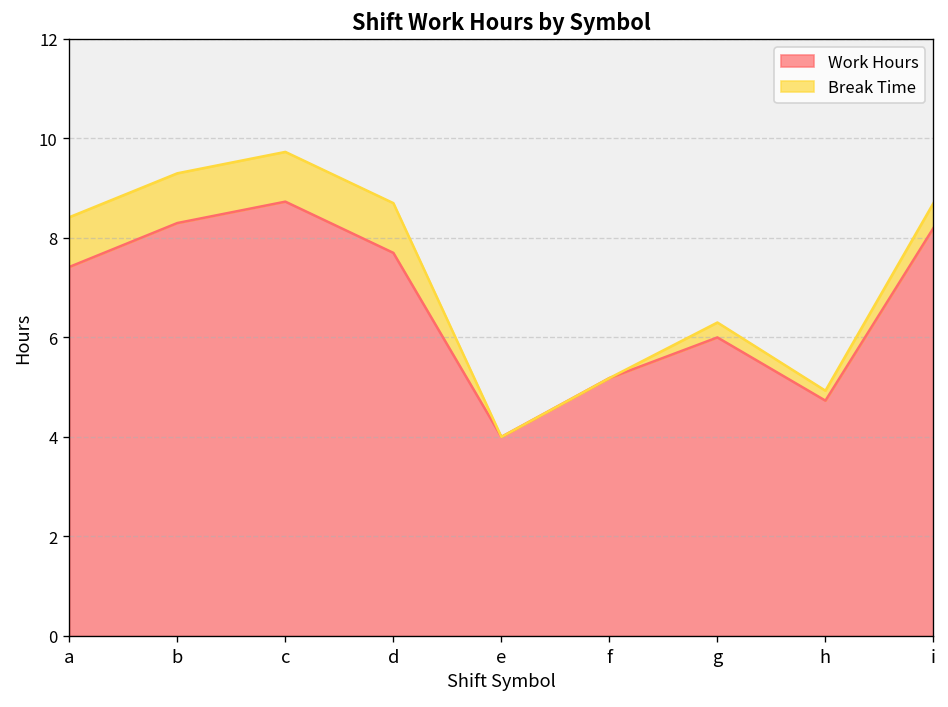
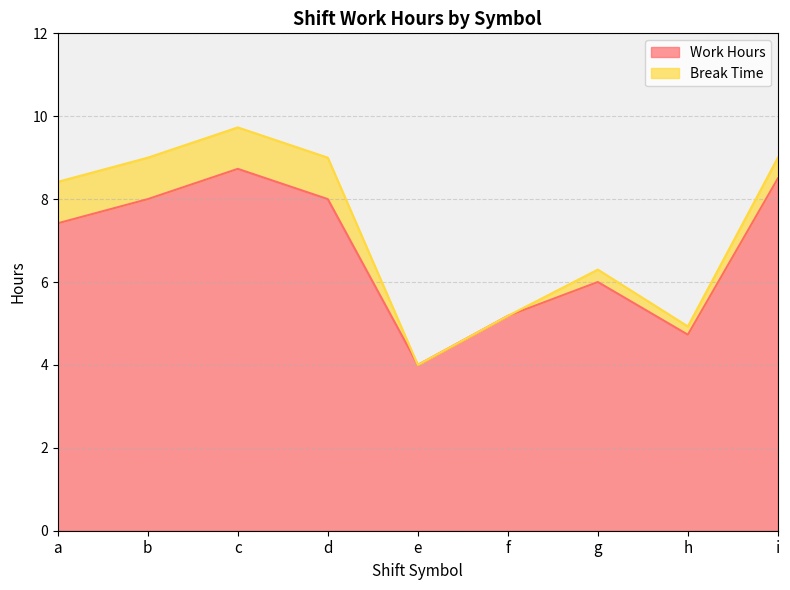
  {
    "Work Hours": {
      "a": 7.4,
-     "b": 8.3,
+     "b": 8.0,
      "c": 8.7,
-     "d": 7.7,
+     "d": 8.0,
      "g": 6.0,
      "h": 4.7,
-     "i": 8.2
+     "i": 8.5
    },
    "Break Time": {
      "a": 1.0,
      "b": 1.0,
      "c": 1.0,
      "d": 1.0,
      "g": 0.3,
      "h": 0.2,
      "i": 0.5
    }
  }
